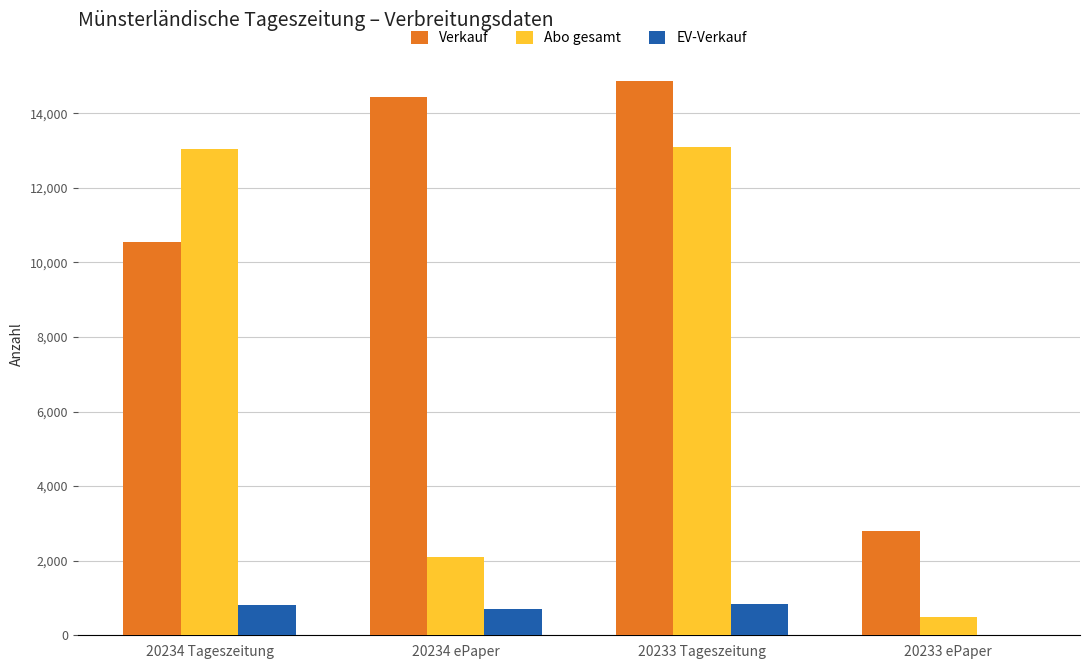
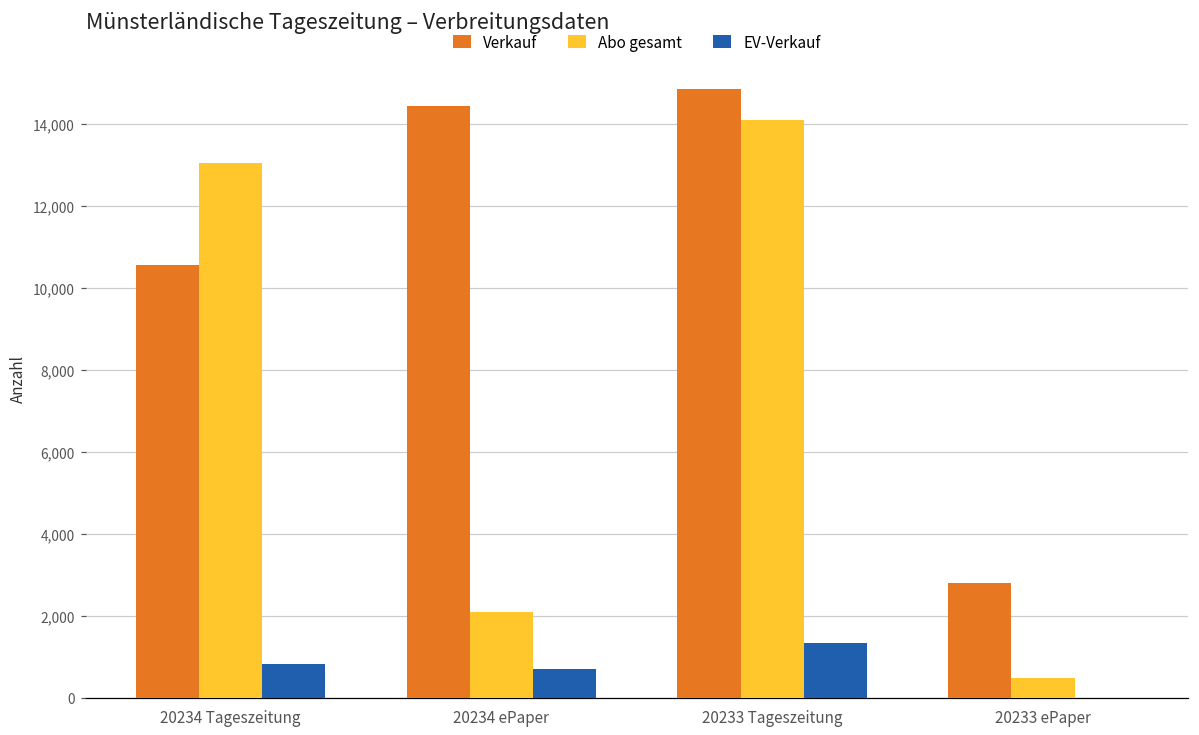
  {
    "Verkauf": {
      "20234 Tageszeitung": "10,500",
      "20234 ePaper": "14,400",
      "20233 Tageszeitung": "14,900",
      "20233 ePaper": "2,800"
    },
    "Abo gesamt": {
      "20234 Tageszeitung": "13,000",
      "20234 ePaper": "2,100",
-     "20233 Tageszeitung": "13,100",
+     "20233 Tageszeitung": "14,100",
      "20233 ePaper": "500"
    },
    "EV-Verkauf": {
      "20234 Tageszeitung": "800",
      "20234 ePaper": "700",
-     "20233 Tageszeitung": "800"
+     "20233 Tageszeitung": "1,300"
    }
  }
